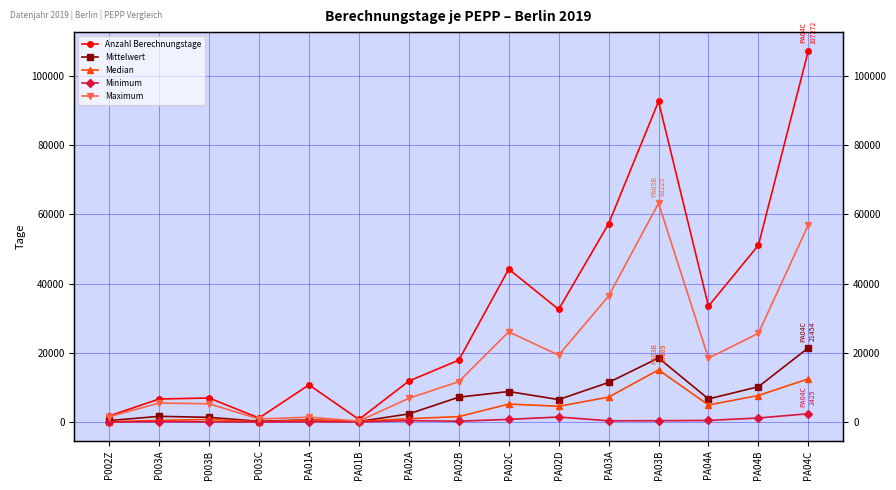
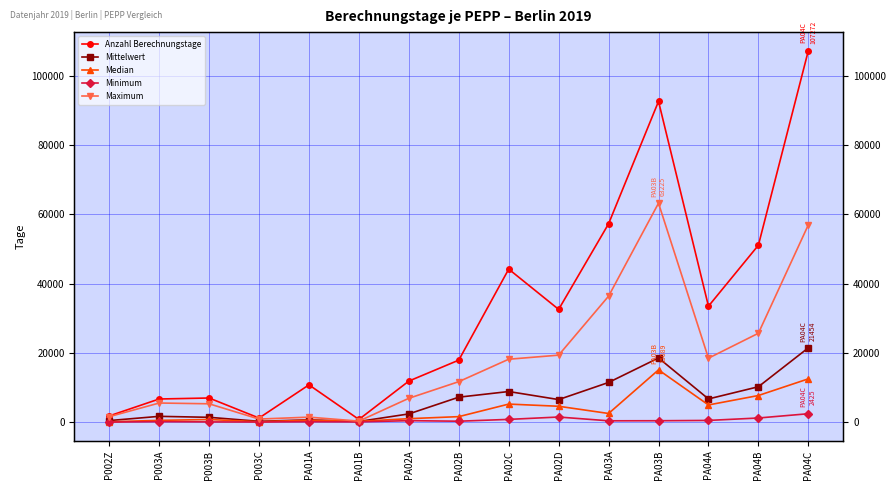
  {
    "Anzahl Berechnungstage": {
      "PA04C": 107272
    },
    "Mittelwert": {
      "PA04C": 21454
    },
    "Median": {
      "PA02B": 2000,
      "PA02C": 5000,
      "PA02D": 5000,
-     "PA03A": 7000,
+     "PA03A": 2000,
      "PA04A": 5000,
      "PA04B": 8000,
      "PA04C": 12000
    },
    "Minimum": {
      "PA04C": 2425
    },
    "Maximum": {
      "P003A": 6000,
      "P003B": 5000,
      "PA01A": 1000,
      "PA02A": 7000,
      "PA02B": 12000,
-     "PA02C": 26000,
+     "PA02C": 18000,
      "PA02D": 19000,
      "PA03A": 36000,
      "PA04A": 18000,
      "PA04B": 26000,
      "PA04C": 57000
    }
  }
